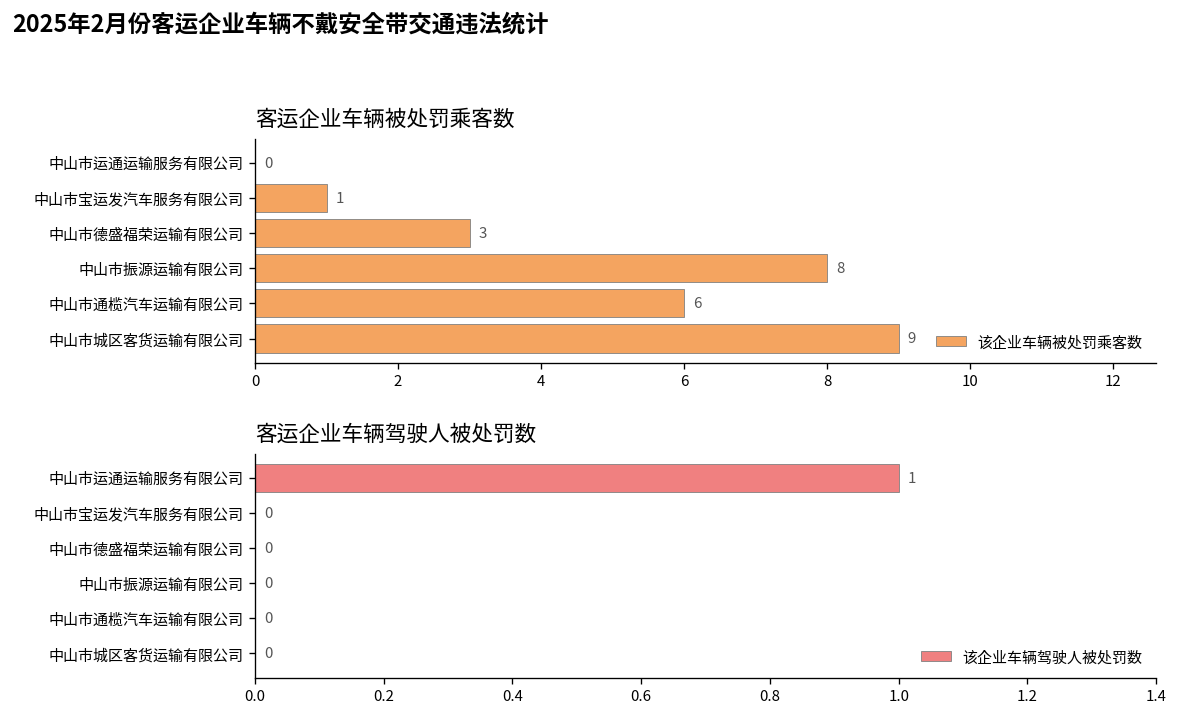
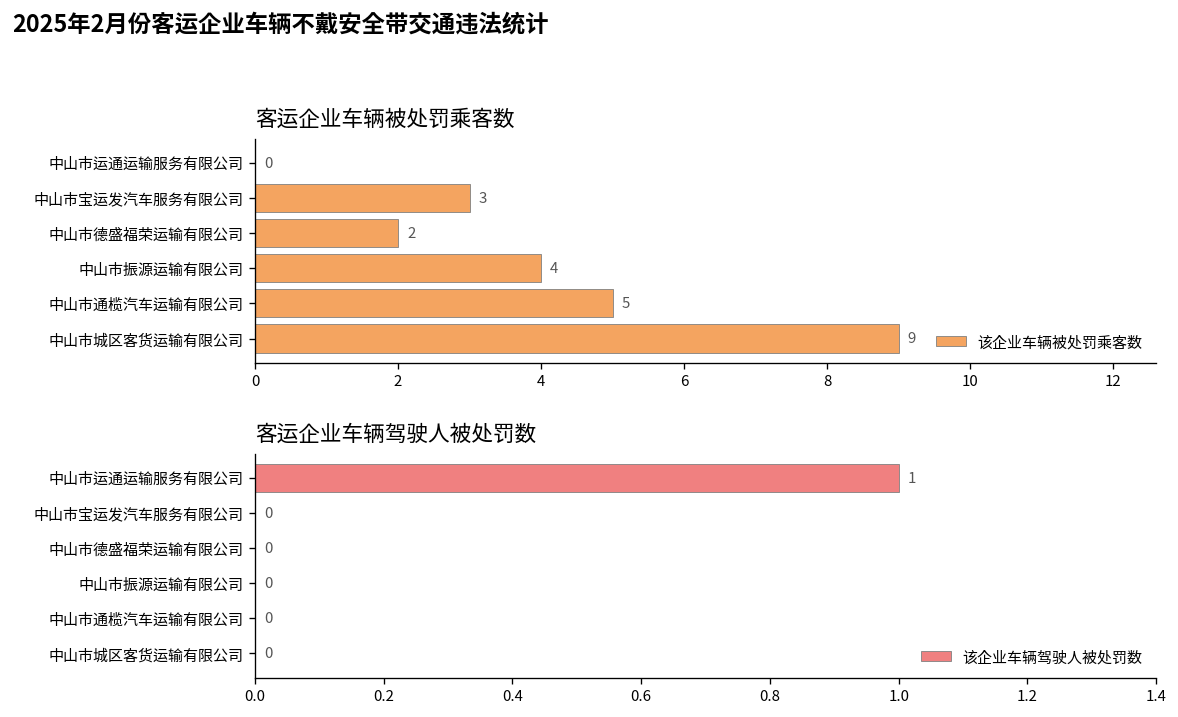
  {
    "客运企业车辆被处罚乘客数": {
      "中山市运通运输服务有限公司": 0,
-     "中山市宝运发汽车服务有限公司": 1,
-     "中山市德盛福荣运输有限公司": 3,
-     "中山市振源运输有限公司": 8,
-     "中山市通榄汽车运输有限公司": 6,
+     "中山市宝运发汽车服务有限公司": 3,
+     "中山市德盛福荣运输有限公司": 2,
+     "中山市振源运输有限公司": 4,
+     "中山市通榄汽车运输有限公司": 5,
      "中山市城区客货运输有限公司": 9
    },
    "客运企业车辆驾驶人被处罚数": {
      "中山市运通运输服务有限公司": 1,
      "中山市宝运发汽车服务有限公司": 0,
      "中山市德盛福荣运输有限公司": 0,
      "中山市振源运输有限公司": 0,
      "中山市通榄汽车运输有限公司": 0,
      "中山市城区客货运输有限公司": 0
    }
  }
